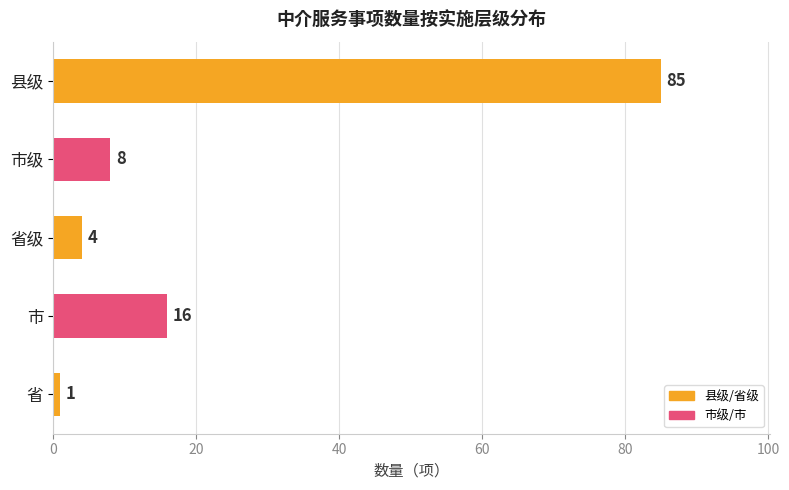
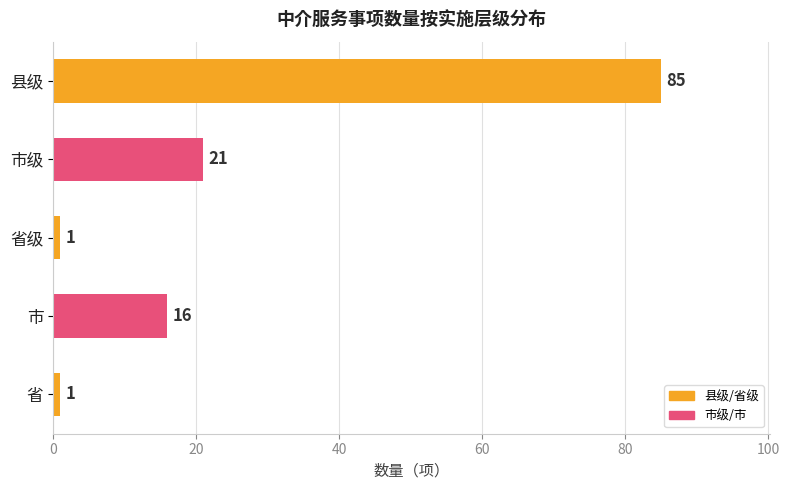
  {
    "县级": 85,
-   "市级": 8,
-   "省级": 4,
+   "市级": 21,
+   "省级": 1,
    "市": 16,
    "省": 1
  }
